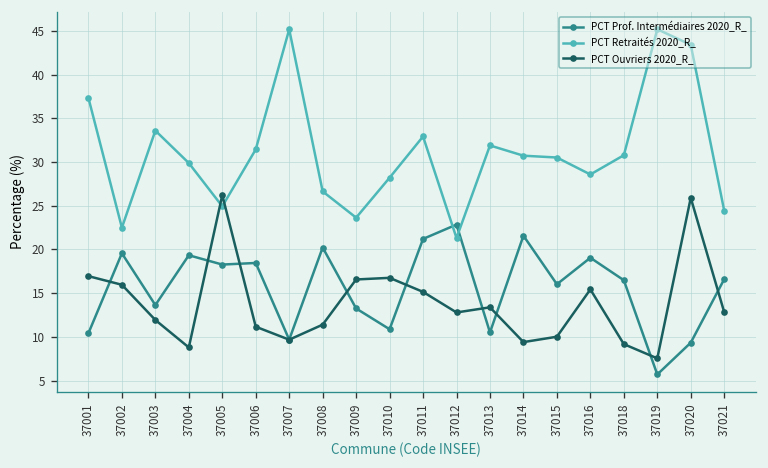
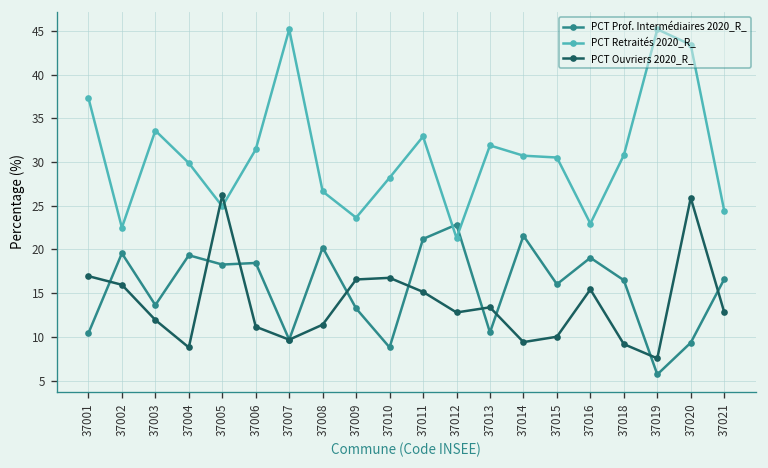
  {
    "PCT Prof. Intermédiaires 2020_R_": {
      "37001": 10,
      "37002": 20,
      "37003": 14,
      "37004": 19,
      "37005": 18,
      "37006": 18,
      "37008": 20,
      "37009": 13,
-     "37010": 11,
+     "37010": 9,
      "37011": 21,
      "37012": 23,
      "37013": 11,
      "37014": 22,
      "37015": 16,
      "37016": 19,
      "37018": 16,
      "37019": 6,
      "37020": 9,
      "37021": 17
    },
    "PCT Retraités 2020_R_": {
      "37001": 37,
      "37002": 22,
      "37003": 34,
      "37004": 30,
      "37005": 25,
      "37006": 31,
      "37007": 45,
      "37008": 27,
      "37009": 24,
      "37010": 28,
      "37011": 33,
      "37012": 21,
      "37013": 32,
      "37014": 31,
      "37015": 31,
-     "37016": 29,
+     "37016": 23,
      "37018": 31,
      "37021": 24
    },
    "PCT Ouvriers 2020_R_": {
      "37001": 17,
      "37002": 16,
      "37003": 12,
      "37004": 9,
      "37005": 26,
      "37006": 11,
      "37008": 11,
      "37009": 17,
      "37010": 17,
      "37011": 15,
      "37012": 13,
      "37013": 13,
      "37014": 9,
      "37015": 10,
      "37016": 15,
      "37018": 9,
      "37019": 8,
      "37020": 26,
      "37021": 13
    }
  }
